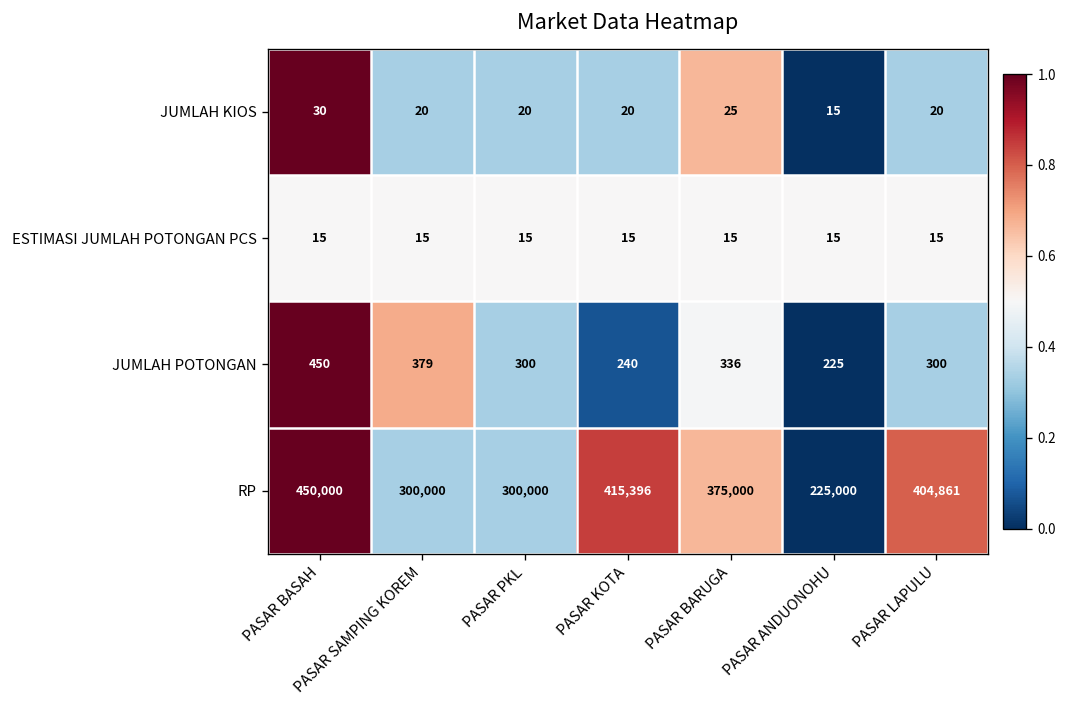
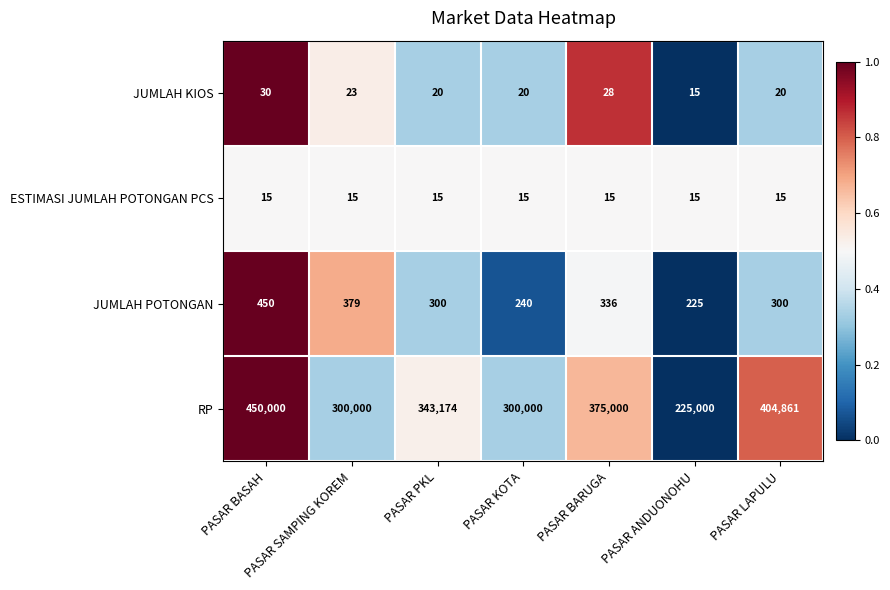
  {
    "JUMLAH KIOS": {
      "PASAR BASAH": "30",
-     "PASAR SAMPING KOREM": "20",
+     "PASAR SAMPING KOREM": "23",
      "PASAR PKL": "20",
      "PASAR KOTA": "20",
-     "PASAR BARUGA": "25",
+     "PASAR BARUGA": "28",
      "PASAR ANDUONOHU": "15",
      "PASAR LAPULU": "20"
    },
    "ESTIMASI JUMLAH POTONGAN PCS": {
      "PASAR BASAH": "15",
      "PASAR SAMPING KOREM": "15",
      "PASAR PKL": "15",
      "PASAR KOTA": "15",
      "PASAR BARUGA": "15",
      "PASAR ANDUONOHU": "15",
      "PASAR LAPULU": "15"
    },
    "JUMLAH POTONGAN": {
      "PASAR BASAH": "450",
      "PASAR SAMPING KOREM": "379",
      "PASAR PKL": "300",
      "PASAR KOTA": "240",
      "PASAR BARUGA": "336",
      "PASAR ANDUONOHU": "225",
      "PASAR LAPULU": "300"
    },
    "RP": {
      "PASAR BASAH": "450,000",
      "PASAR SAMPING KOREM": "300,000",
-     "PASAR PKL": "300,000",
-     "PASAR KOTA": "415,396",
+     "PASAR PKL": "343,174",
+     "PASAR KOTA": "300,000",
      "PASAR BARUGA": "375,000",
      "PASAR ANDUONOHU": "225,000",
      "PASAR LAPULU": "404,861"
    }
  }
